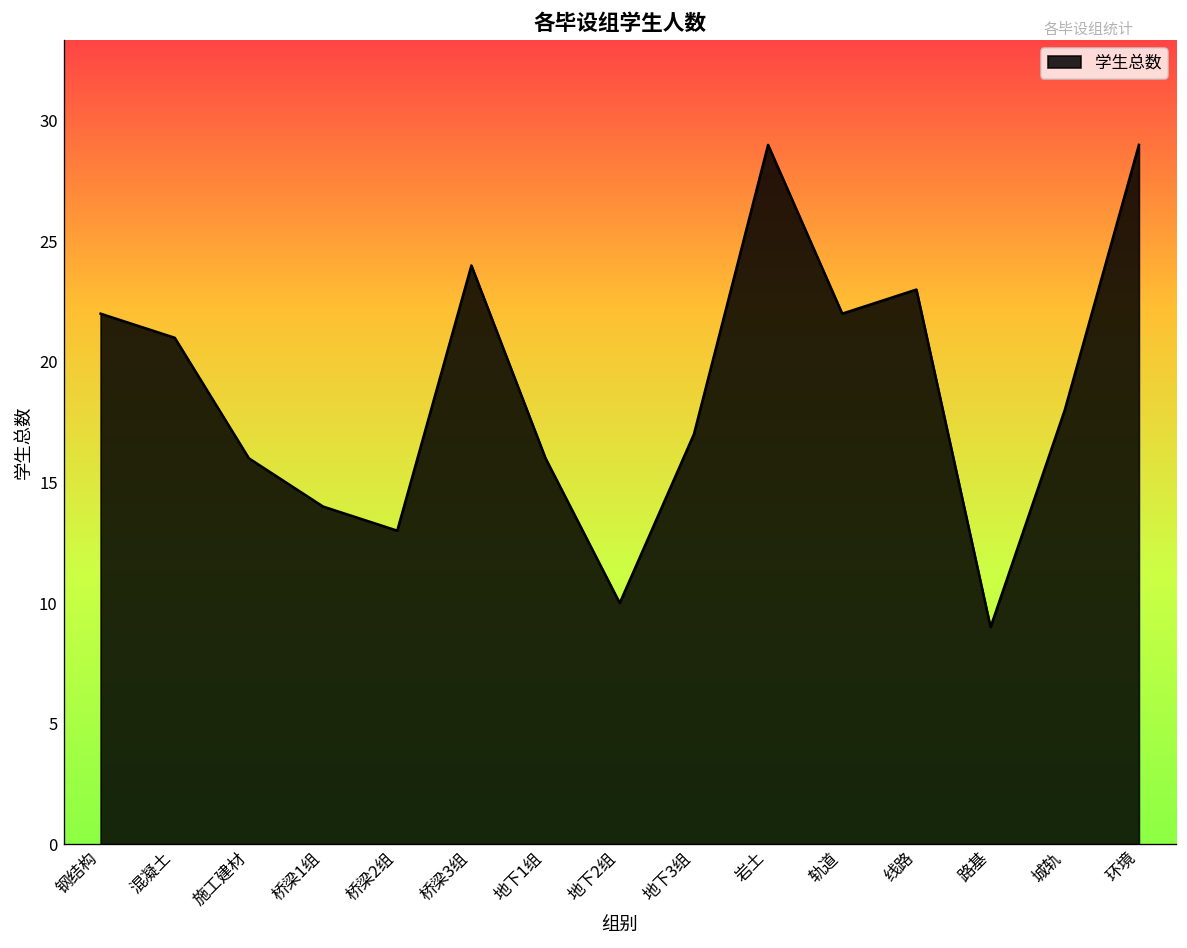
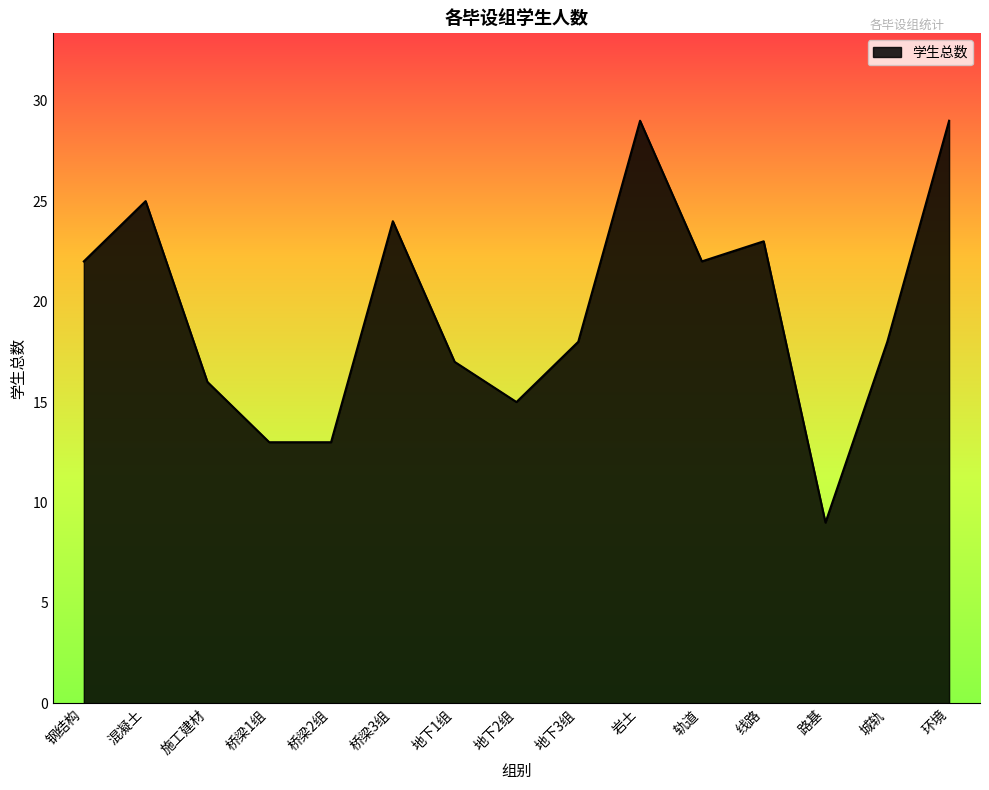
  {
    "钢结构": 22,
-   "混凝土": 21,
+   "混凝土": 25,
    "施工建材": 16,
-   "桥梁1组": 14,
+   "桥梁1组": 13,
    "桥梁2组": 13,
    "桥梁3组": 24,
-   "地下1组": 16,
-   "地下2组": 10,
-   "地下3组": 17,
+   "地下1组": 17,
+   "地下2组": 15,
+   "地下3组": 18,
    "岩土": 29,
    "轨道": 22,
    "线路": 23,
    "路基": 9,
    "城轨": 18,
    "环境": 29
  }
